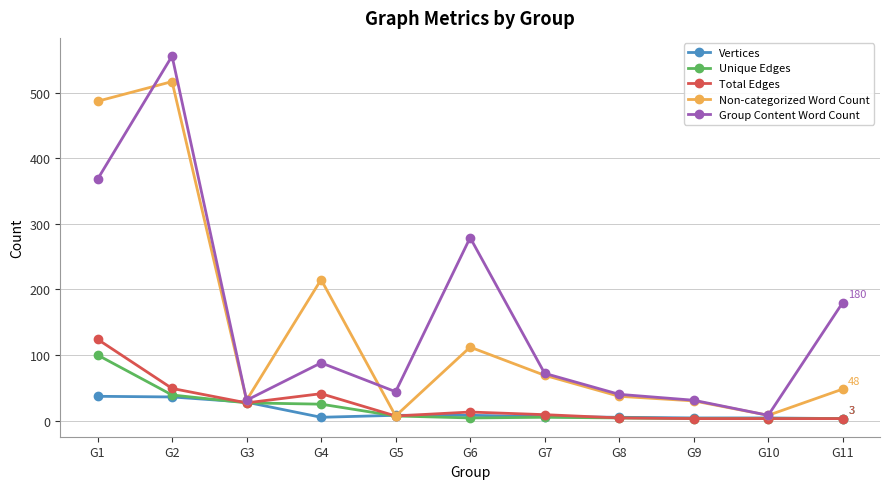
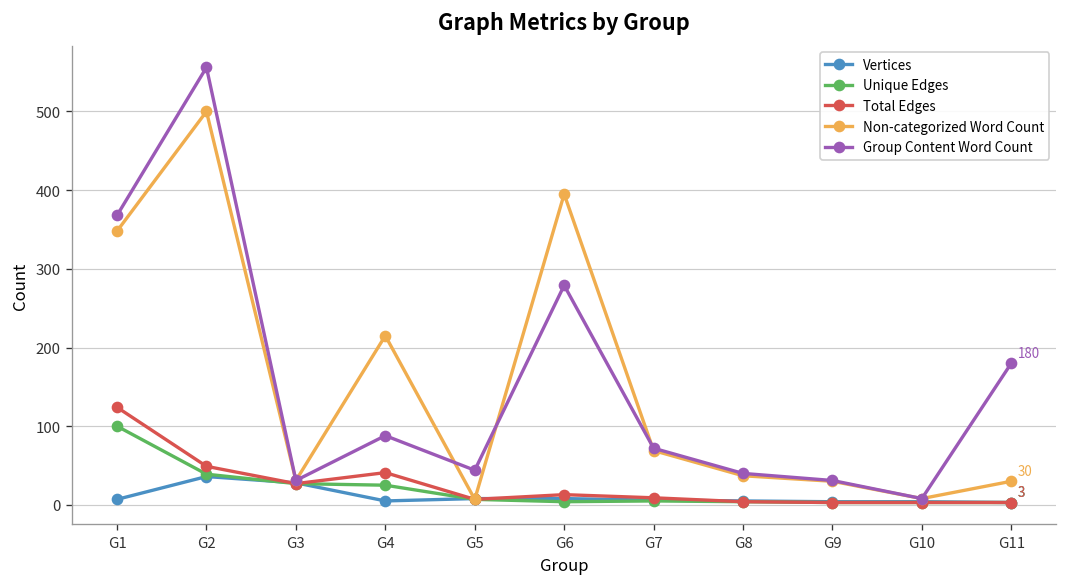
  {
    "Vertices": {
-     "G1": 40,
+     "G1": 10,
      "G4": 10,
      "G6": 10
    },
    "Unique Edges": {
      "G1": 100,
      "G4": 30,
      "G6": 0
    },
    "Total Edges": {
      "G1": 120,
      "G2": 50,
      "G4": 40,
      "G6": 10
    },
    "Non-categorized Word Count": {
-     "G1": 490,
-     "G2": 520,
-     "G6": 110,
-     "G11": 48
+     "G1": 350,
+     "G2": 500,
+     "G6": 400,
+     "G11": 30
    },
    "Group Content Word Count": {
      "G11": 180
    }
  }
